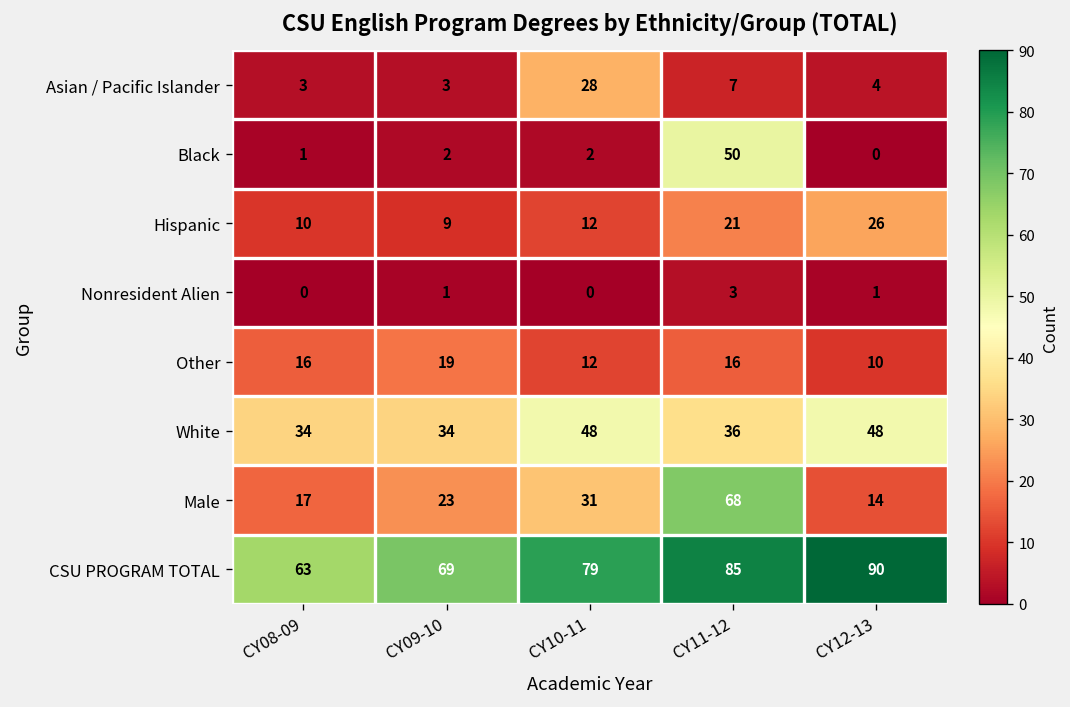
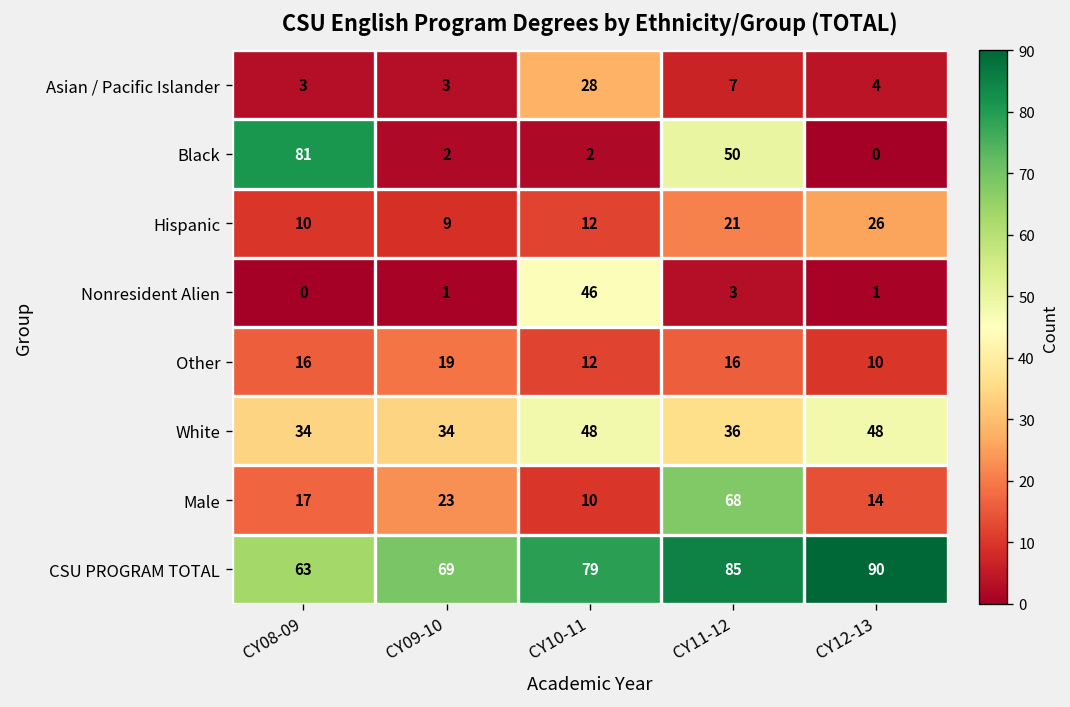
  {
    "Asian / Pacific Islander": {
      "CY08-09": 3,
      "CY09-10": 3,
      "CY10-11": 28,
      "CY11-12": 7,
      "CY12-13": 4
    },
    "Black": {
-     "CY08-09": 1,
+     "CY08-09": 81,
      "CY09-10": 2,
      "CY10-11": 2,
      "CY11-12": 50,
      "CY12-13": 0
    },
    "Hispanic": {
      "CY08-09": 10,
      "CY09-10": 9,
      "CY10-11": 12,
      "CY11-12": 21,
      "CY12-13": 26
    },
    "Nonresident Alien": {
      "CY08-09": 0,
      "CY09-10": 1,
-     "CY10-11": 0,
+     "CY10-11": 46,
      "CY11-12": 3,
      "CY12-13": 1
    },
    "Other": {
      "CY08-09": 16,
      "CY09-10": 19,
      "CY10-11": 12,
      "CY11-12": 16,
      "CY12-13": 10
    },
    "White": {
      "CY08-09": 34,
      "CY09-10": 34,
      "CY10-11": 48,
      "CY11-12": 36,
      "CY12-13": 48
    },
    "Male": {
      "CY08-09": 17,
      "CY09-10": 23,
-     "CY10-11": 31,
+     "CY10-11": 10,
      "CY11-12": 68,
      "CY12-13": 14
    },
    "CSU PROGRAM TOTAL": {
      "CY08-09": 63,
      "CY09-10": 69,
      "CY10-11": 79,
      "CY11-12": 85,
      "CY12-13": 90
    }
  }
